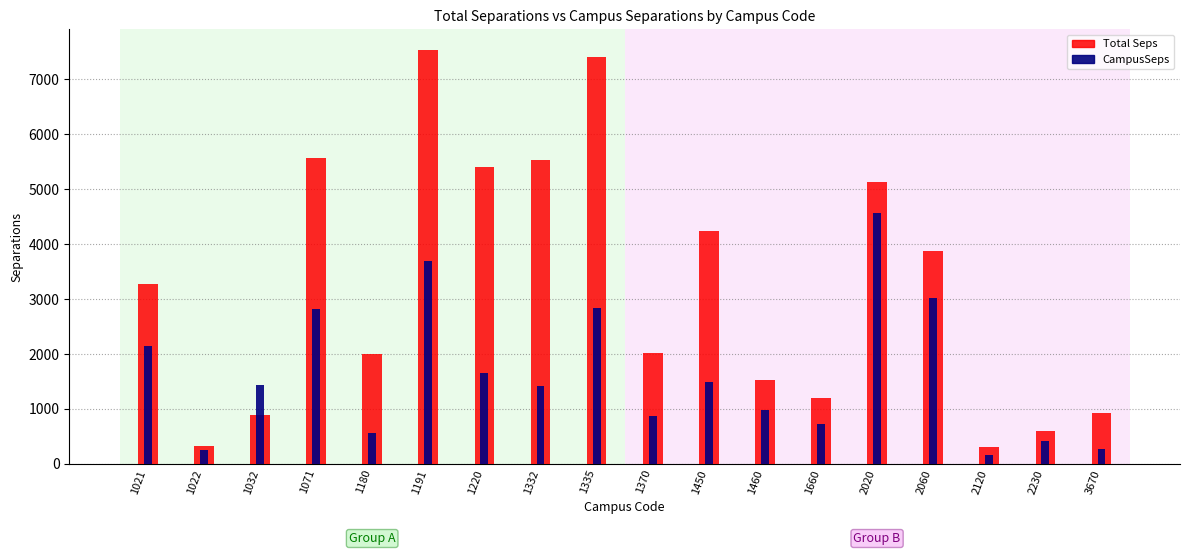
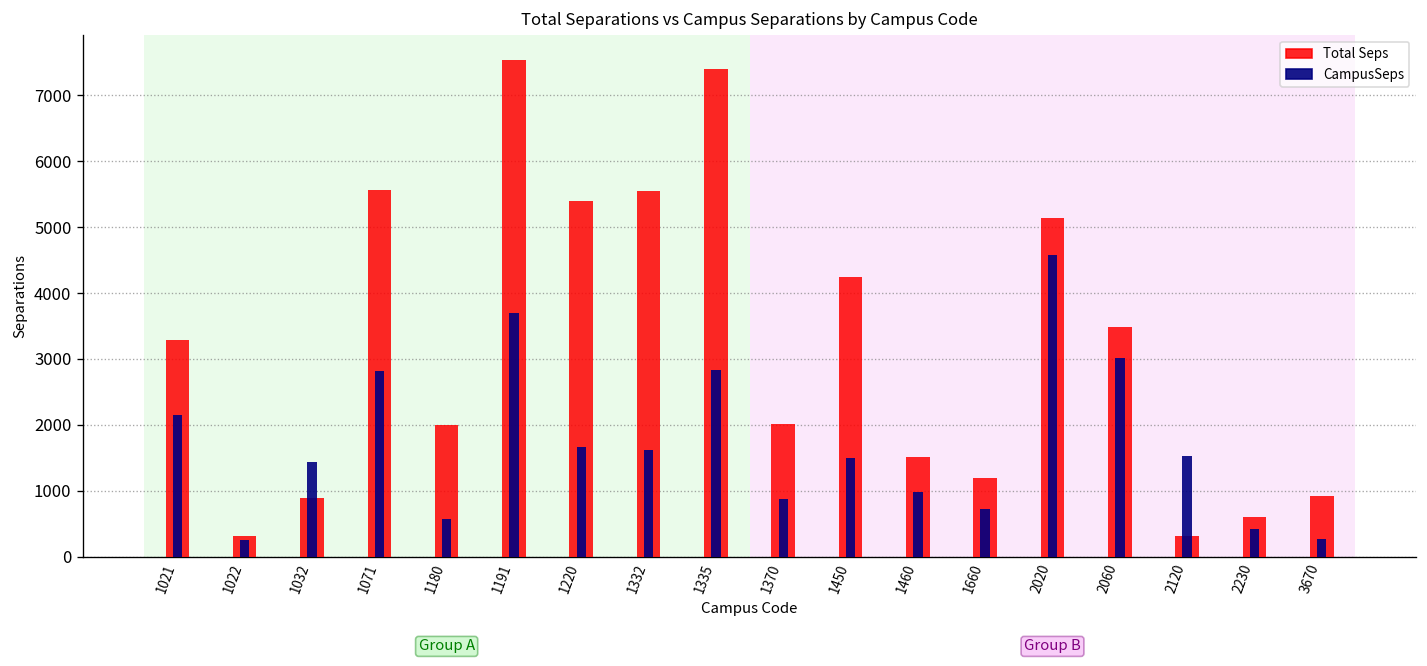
  {
    "Total Seps": {
      "1021": 3300,
      "1022": 300,
      "1071": 5600,
      "1180": 2000,
      "1191": 7500,
      "1220": 5400,
      "1332": 5500,
      "1335": 7400,
      "1370": 2000,
      "1450": 4200,
      "1460": 1500,
      "1660": 1200,
      "2020": 5100,
-     "2060": 3900,
+     "2060": 3500,
      "2230": 600,
      "3670": 900
    },
    "CampusSeps": {
      "1032": 1400,
-     "1332": 1400,
-     "2120": 200
+     "1332": 1600,
+     "2120": 1500
    }
  }
